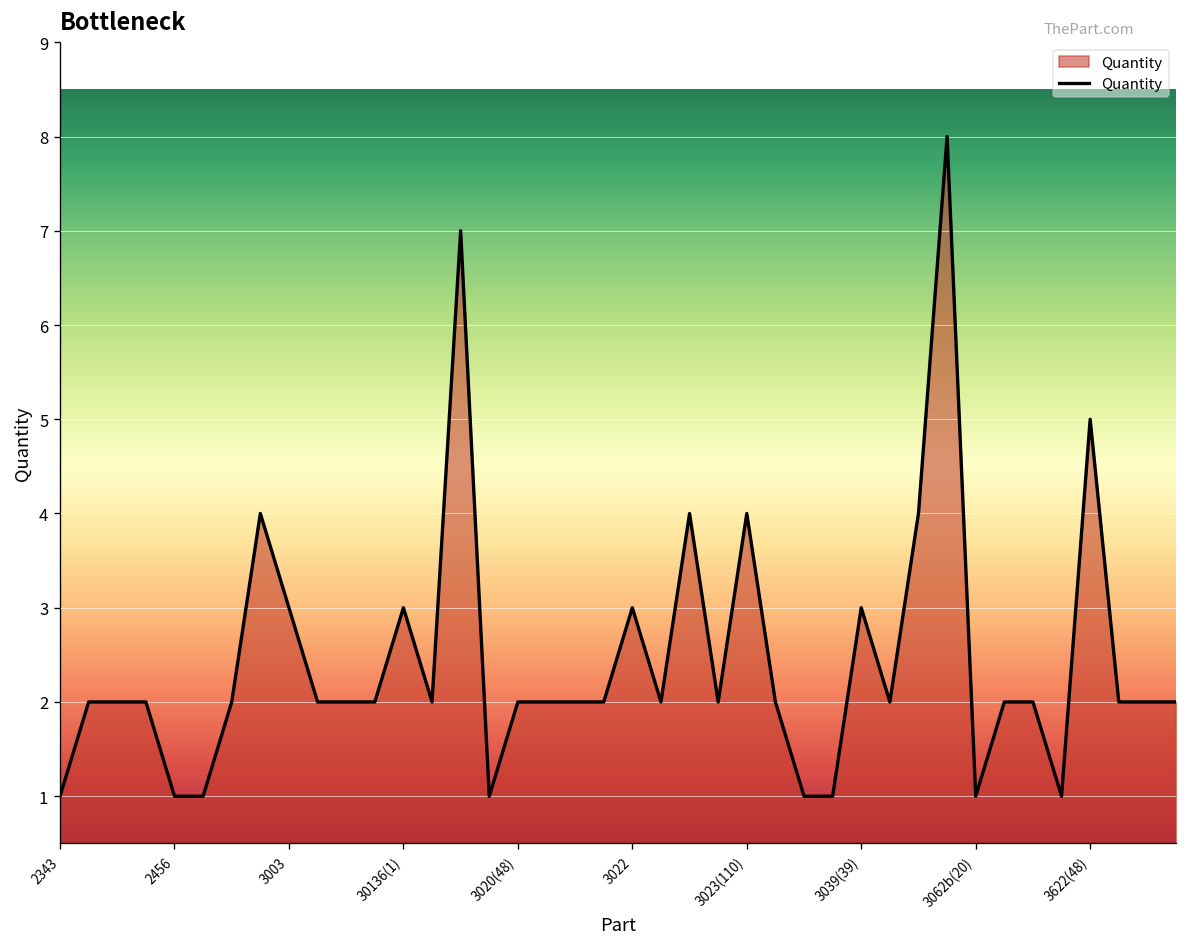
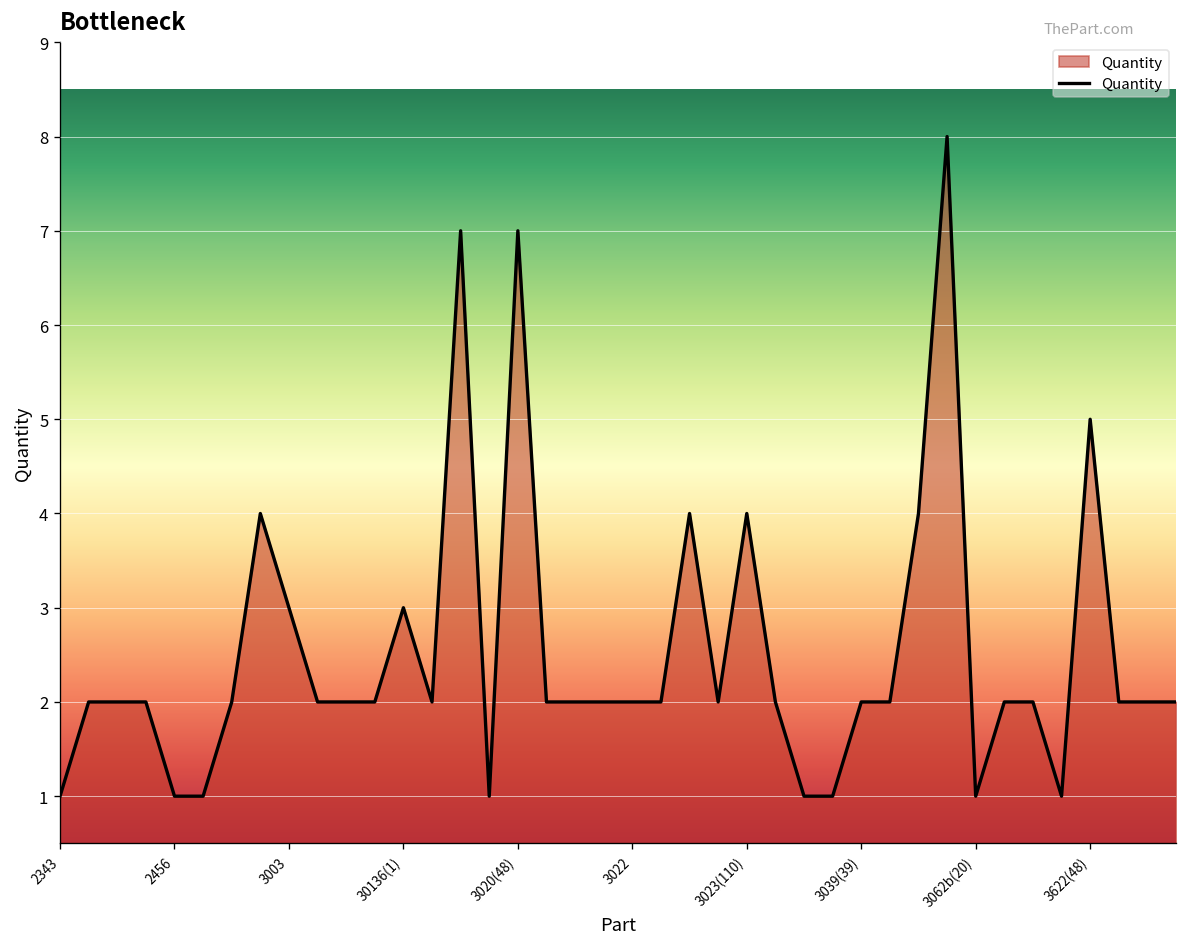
  {
    "2343": 1,
    "2456": 1,
    "3003": 3,
    "30136(1)": 3,
-   "3020(48)": 2,
-   "3022": 3,
+   "3020(48)": 7,
+   "3022": 2,
    "3023(110)": 4,
-   "3039(39)": 3,
+   "3039(39)": 2,
    "3062b(20)": 1,
    "3622(48)": 5
  }
